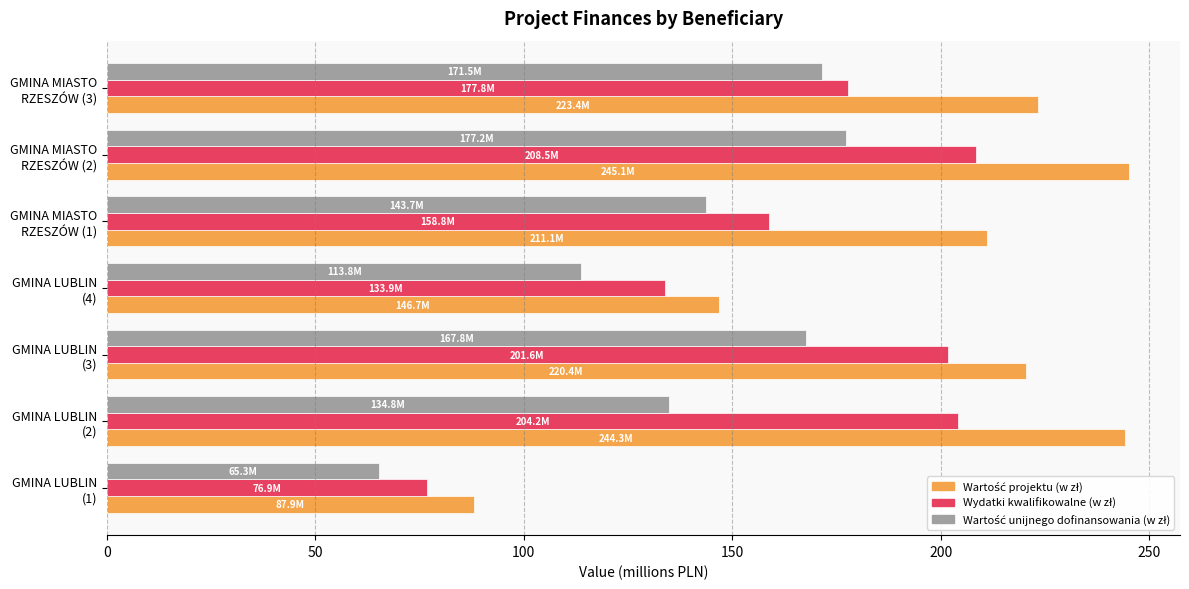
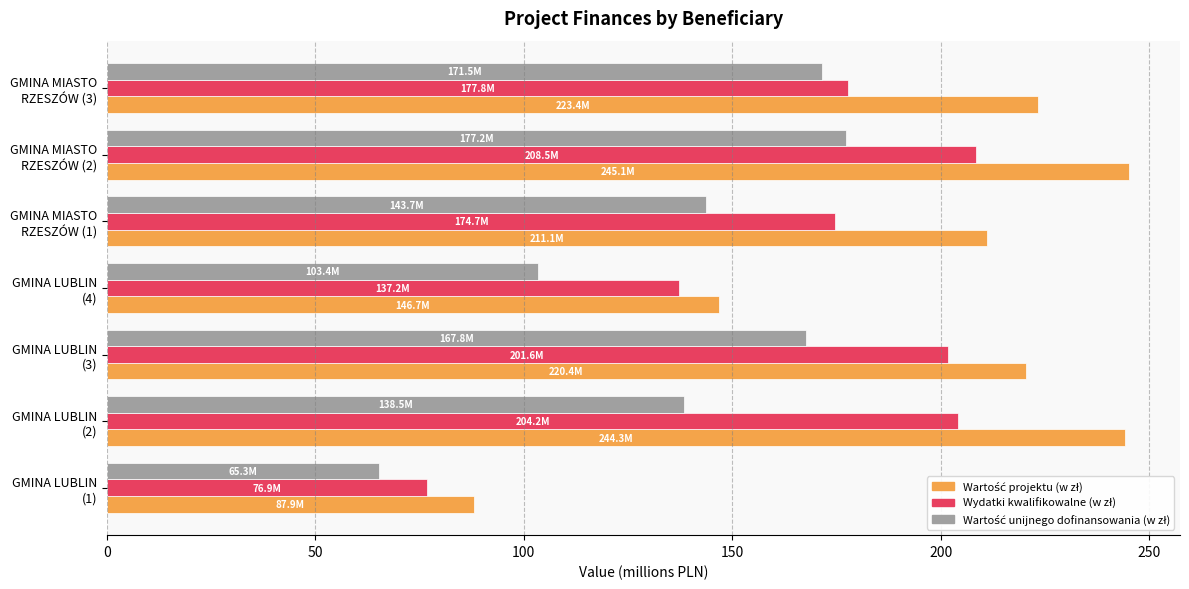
  {
    "Wartość projektu (w zł)": {
      "GMINA MIASTO RZESZÓW (3)": "223.4M",
      "GMINA MIASTO RZESZÓW (2)": "245.1M",
      "GMINA MIASTO RZESZÓW (1)": "211.1M",
      "GMINA LUBLIN (4)": "146.7M",
      "GMINA LUBLIN (3)": "220.4M",
      "GMINA LUBLIN (2)": "244.3M",
      "GMINA LUBLIN (1)": "87.9M"
    },
    "Wydatki kwalifikowalne (w zł)": {
      "GMINA MIASTO RZESZÓW (3)": "177.8M",
      "GMINA MIASTO RZESZÓW (2)": "208.5M",
-     "GMINA MIASTO RZESZÓW (1)": "158.8M",
-     "GMINA LUBLIN (4)": "133.9M",
+     "GMINA MIASTO RZESZÓW (1)": "174.7M",
+     "GMINA LUBLIN (4)": "137.2M",
      "GMINA LUBLIN (3)": "201.6M",
      "GMINA LUBLIN (2)": "204.2M",
      "GMINA LUBLIN (1)": "76.9M"
    },
    "Wartość unijnego dofinansowania (w zł)": {
      "GMINA MIASTO RZESZÓW (3)": "171.5M",
      "GMINA MIASTO RZESZÓW (2)": "177.2M",
      "GMINA MIASTO RZESZÓW (1)": "143.7M",
-     "GMINA LUBLIN (4)": "113.8M",
+     "GMINA LUBLIN (4)": "103.4M",
      "GMINA LUBLIN (3)": "167.8M",
-     "GMINA LUBLIN (2)": "134.8M",
+     "GMINA LUBLIN (2)": "138.5M",
      "GMINA LUBLIN (1)": "65.3M"
    }
  }
